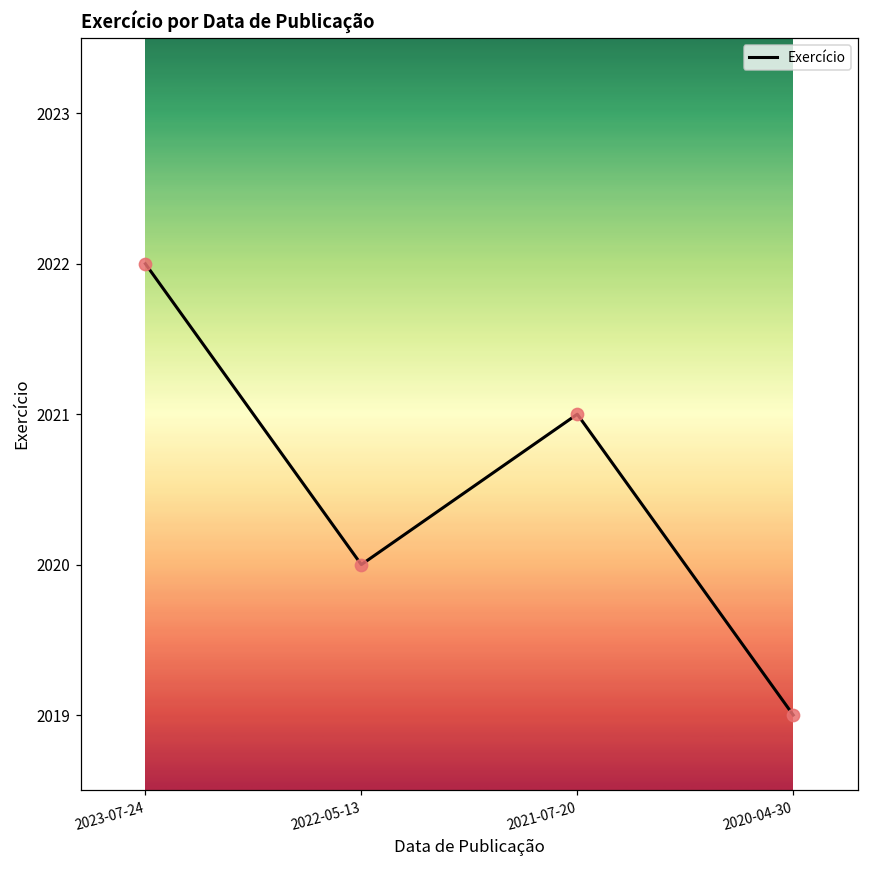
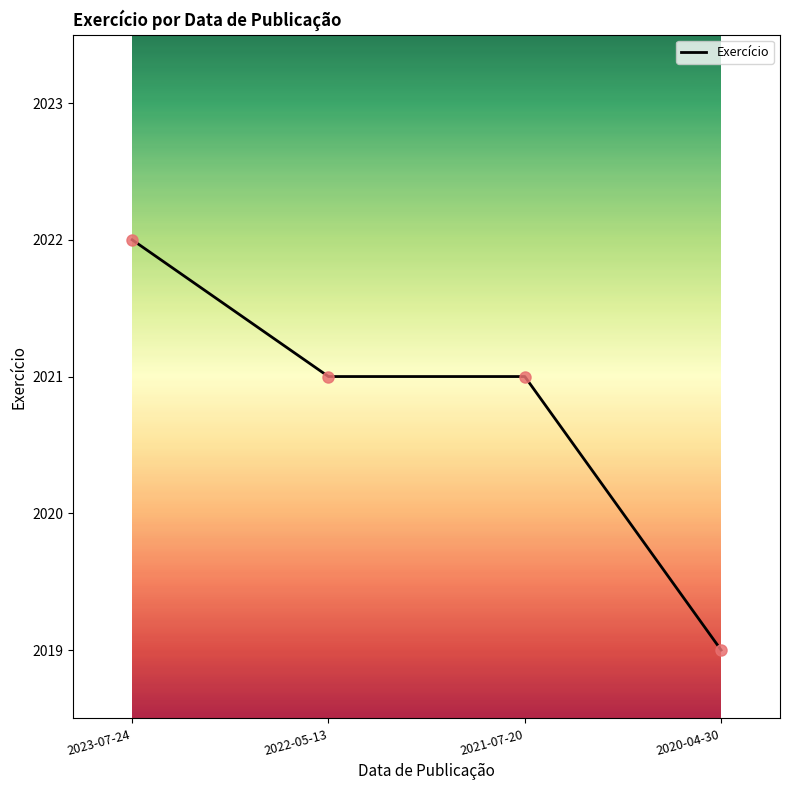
  {
    "2023-07-24": 2022,
-   "2022-05-13": 2020,
+   "2022-05-13": 2021,
    "2021-07-20": 2021,
    "2020-04-30": 2019
  }
